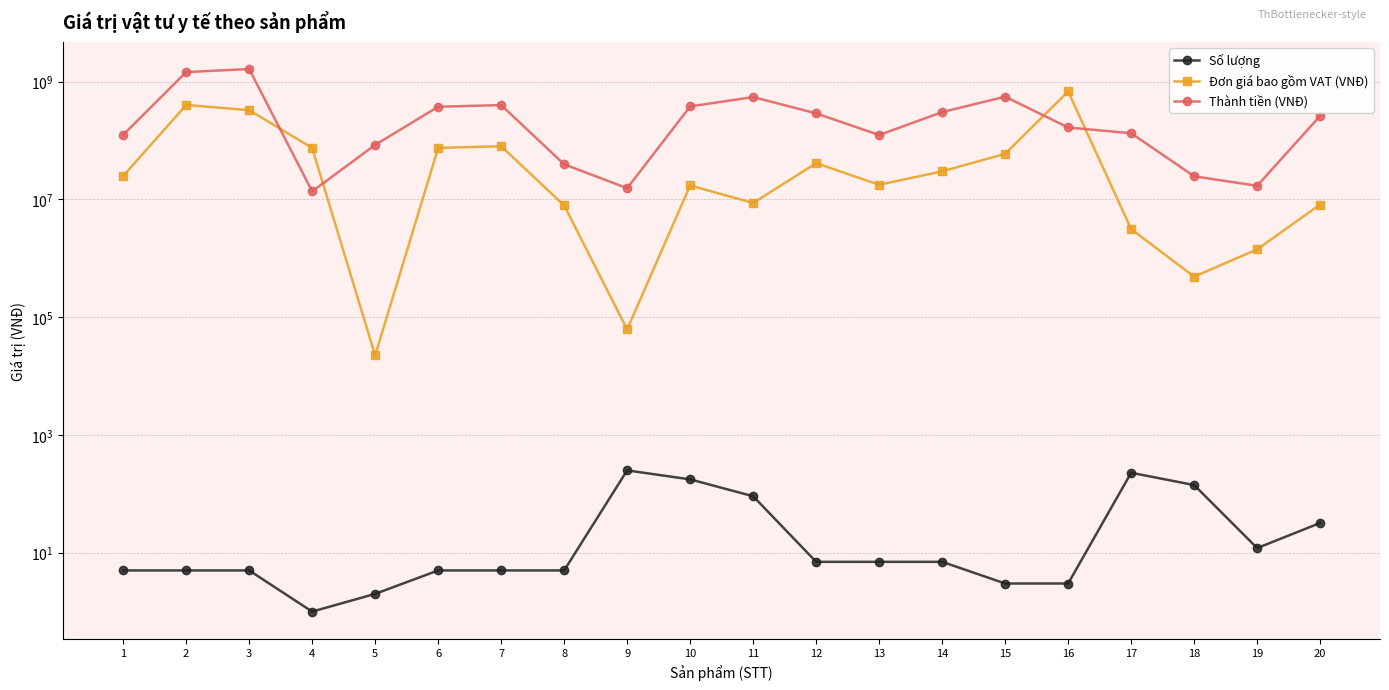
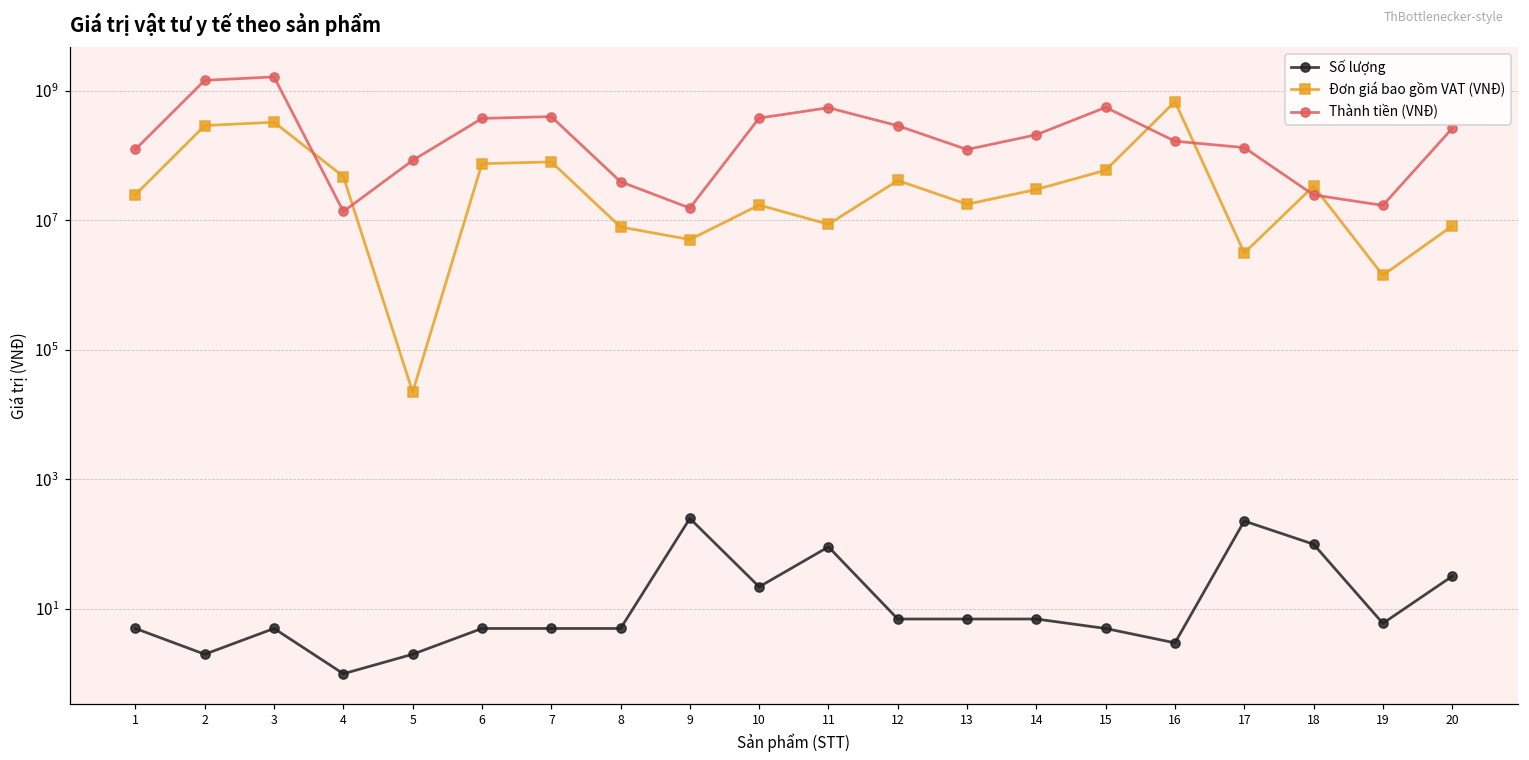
  {
    "Số lượng": {
      "1": 5,
-     "2": 5,
+     "2": 2,
      "3": 5,
      "4": 1,
      "5": 2,
      "6": 5,
      "7": 5,
      "8": 5,
      "9": 250,
-     "10": 180,
+     "10": 22,
      "11": 90,
      "12": 7,
      "13": 7,
      "14": 7,
-     "15": 3,
+     "15": 5,
      "16": 3,
      "17": 230,
-     "18": 140,
-     "19": 12,
+     "18": 100,
+     "19": 6,
      "20": 30
    },
    "Đơn giá bao gồm VAT (VNĐ)": {
      "1": 25000000,
-     "2": 400000000,
+     "2": 300000000,
      "3": 300000000,
-     "4": 80000000,
+     "4": 50000000,
      "5": 22000,
      "6": 80000000,
      "7": 80000000,
      "8": 8000000,
-     "9": 60000,
+     "9": 5000000,
      "10": 17000000,
      "11": 9000000,
      "12": 40000000,
      "13": 18000000,
      "14": 30000000,
      "15": 60000000,
      "16": 700000000,
      "17": 3000000,
-     "18": 500000,
+     "18": 30000000,
      "19": 1400000,
      "20": 8000000
    },
    "Thành tiền (VNĐ)": {
      "1": 130000000,
      "2": 1500000000,
      "3": 1600000000,
      "4": 14000000,
      "5": 80000000,
      "6": 400000000,
      "7": 400000000,
      "8": 40000000,
      "9": 16000000,
      "10": 400000000,
      "11": 500000000,
      "12": 300000000,
      "13": 120000000,
-     "14": 300000000,
+     "14": 210000000,
      "15": 600000000,
      "16": 170000000,
      "17": 130000000,
      "18": 25000000,
      "19": 17000000,
      "20": 300000000
    }
  }
